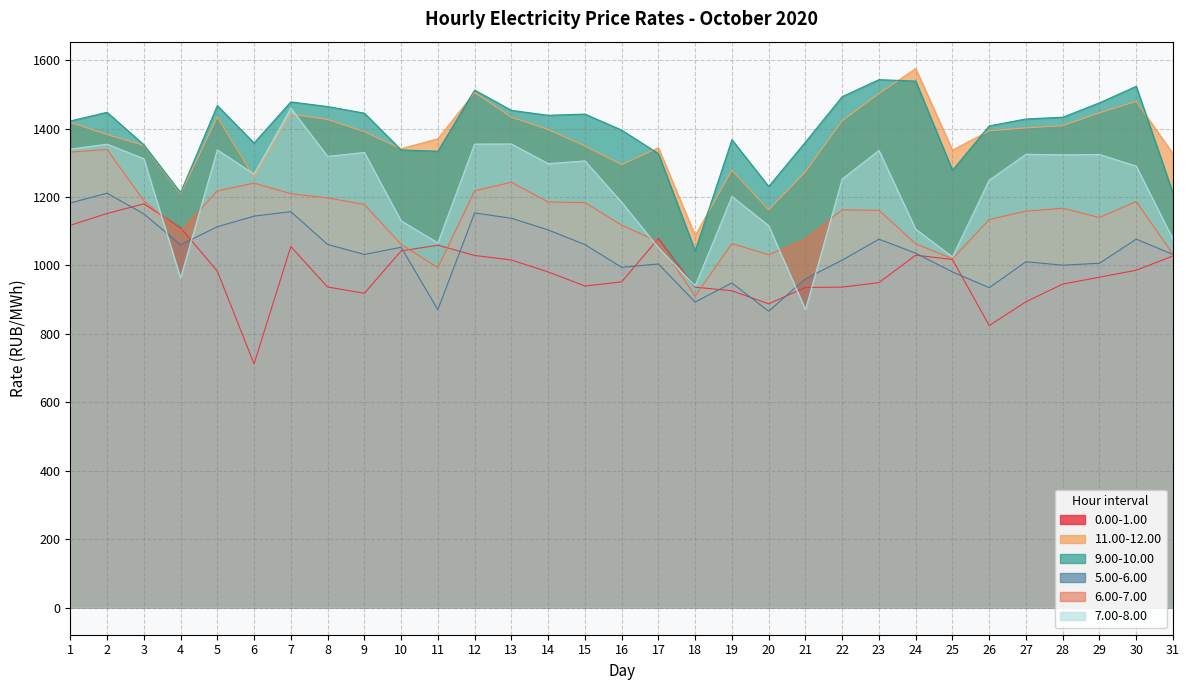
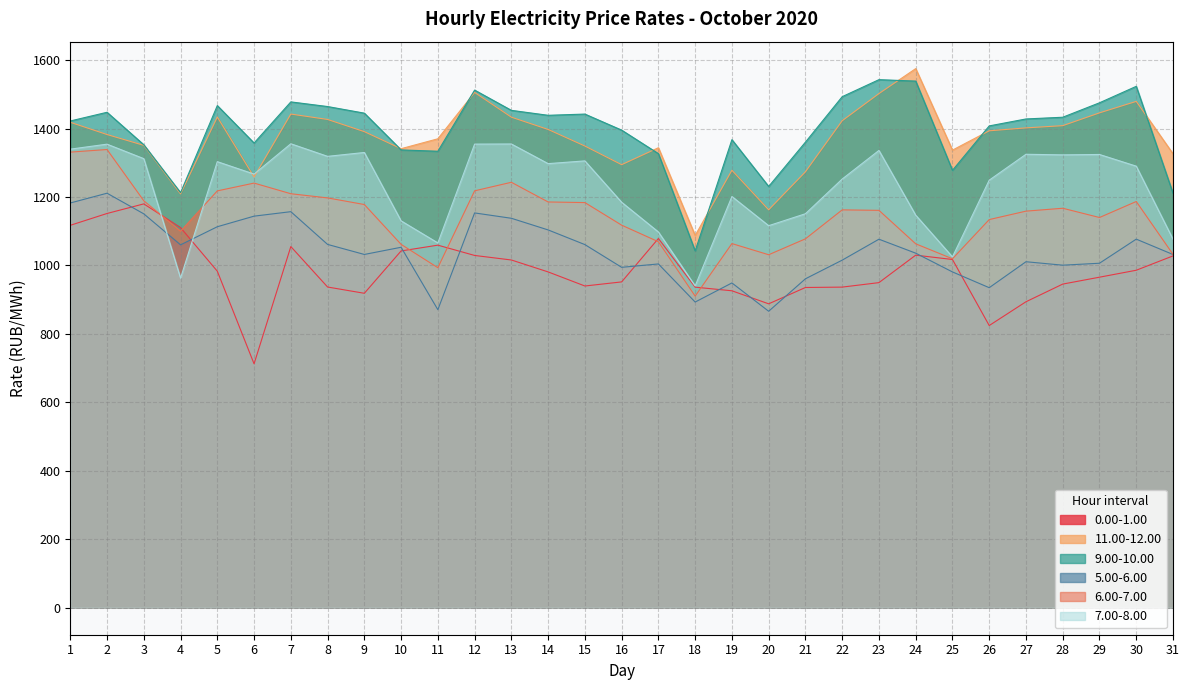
  {
    "7.00-8.00": {
      "1": 1340,
      "2": 1350,
      "3": 1310,
      "4": 960,
-     "5": 1340,
+     "5": 1300,
      "6": 1270,
-     "7": 1460,
+     "7": 1360,
      "8": 1320,
      "9": 1330,
      "10": 1130,
      "12": 1350,
      "13": 1350,
      "14": 1300,
      "15": 1310,
      "16": 1180,
-     "17": 1050,
+     "17": 1100,
      "19": 1200,
      "20": 1120,
-     "21": 870,
+     "21": 1150,
      "22": 1250,
      "23": 1340,
-     "24": 1110,
+     "24": 1150,
      "26": 1250,
      "27": 1320,
      "28": 1320,
      "29": 1320,
      "30": 1290,
      "31": 1080
    }
  }
